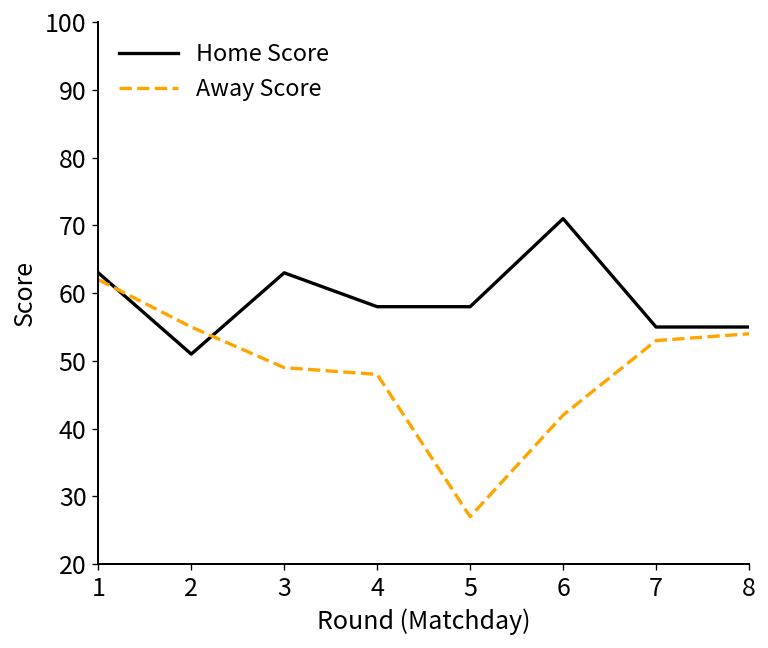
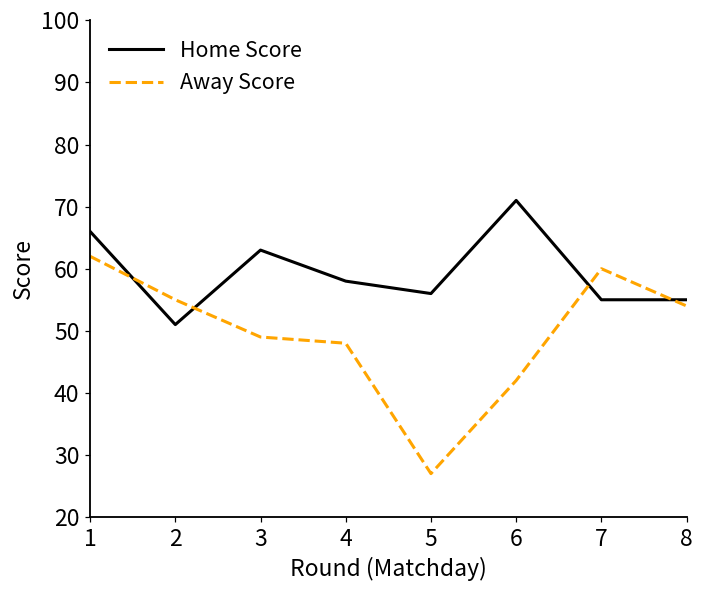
  {
    "Home Score": {
-     "1": 63,
+     "1": 66,
      "2": 51,
      "3": 63,
      "4": 58,
-     "5": 58,
+     "5": 56,
      "6": 71,
      "7": 55,
      "8": 55
    },
    "Away Score": {
      "1": 62,
      "2": 55,
      "3": 49,
      "4": 48,
      "5": 27,
      "6": 42,
-     "7": 53,
+     "7": 60,
      "8": 54
    }
  }
